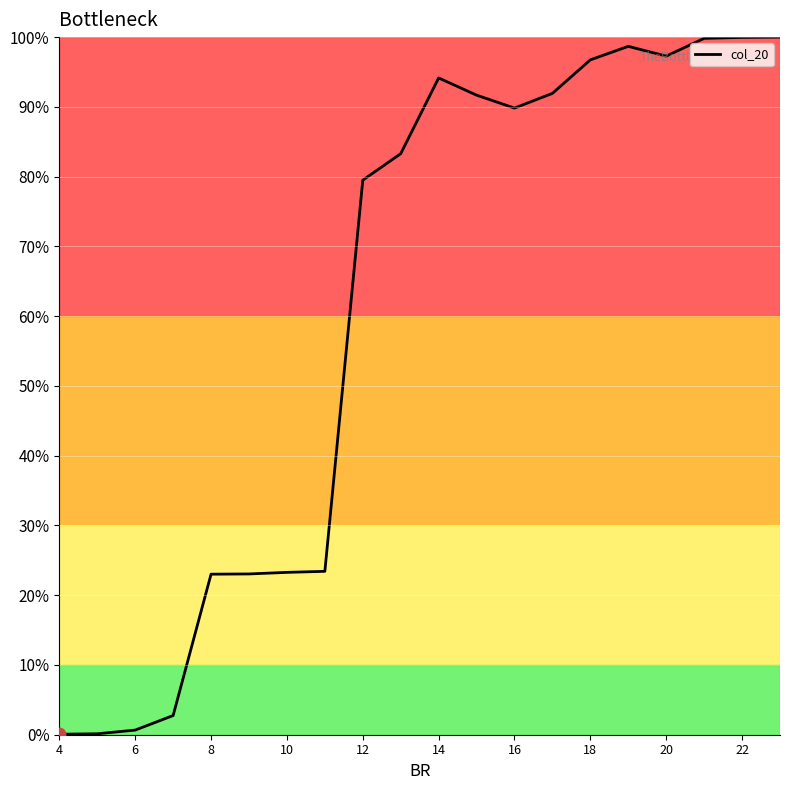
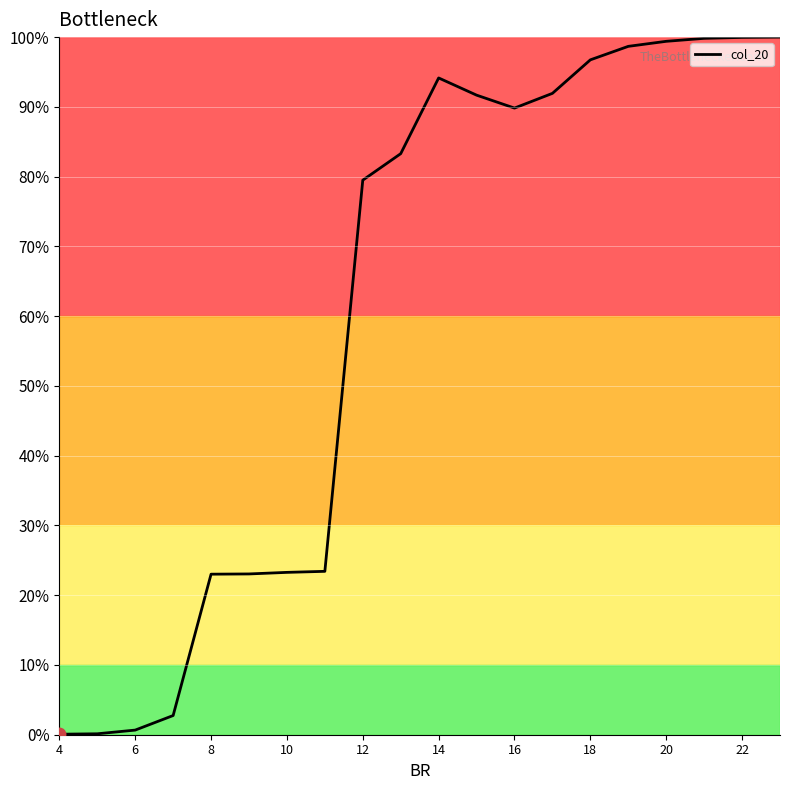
  {
    "col_20": {
      "6": "1%",
      "8": "23%",
      "10": "23%",
      "12": "79%",
      "14": "94%",
      "16": "90%",
      "18": "97%",
-     "20": "97%",
+     "20": "99%",
      "22": "100%"
    }
  }
